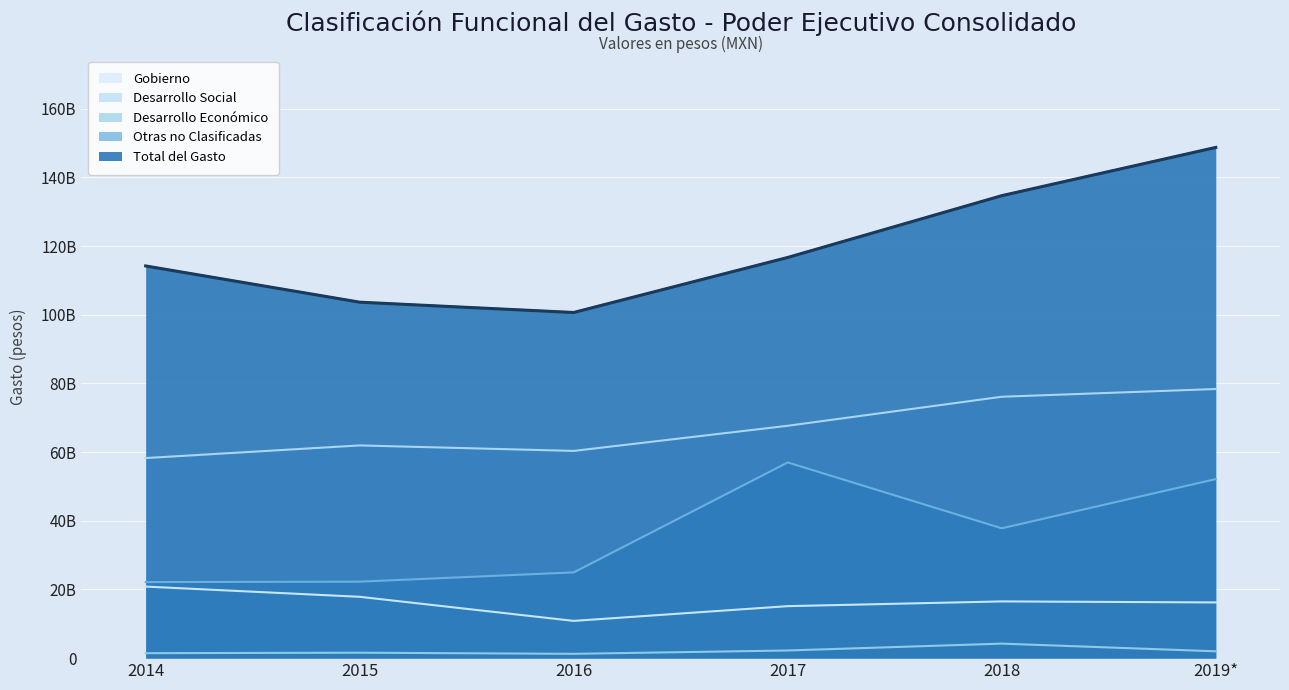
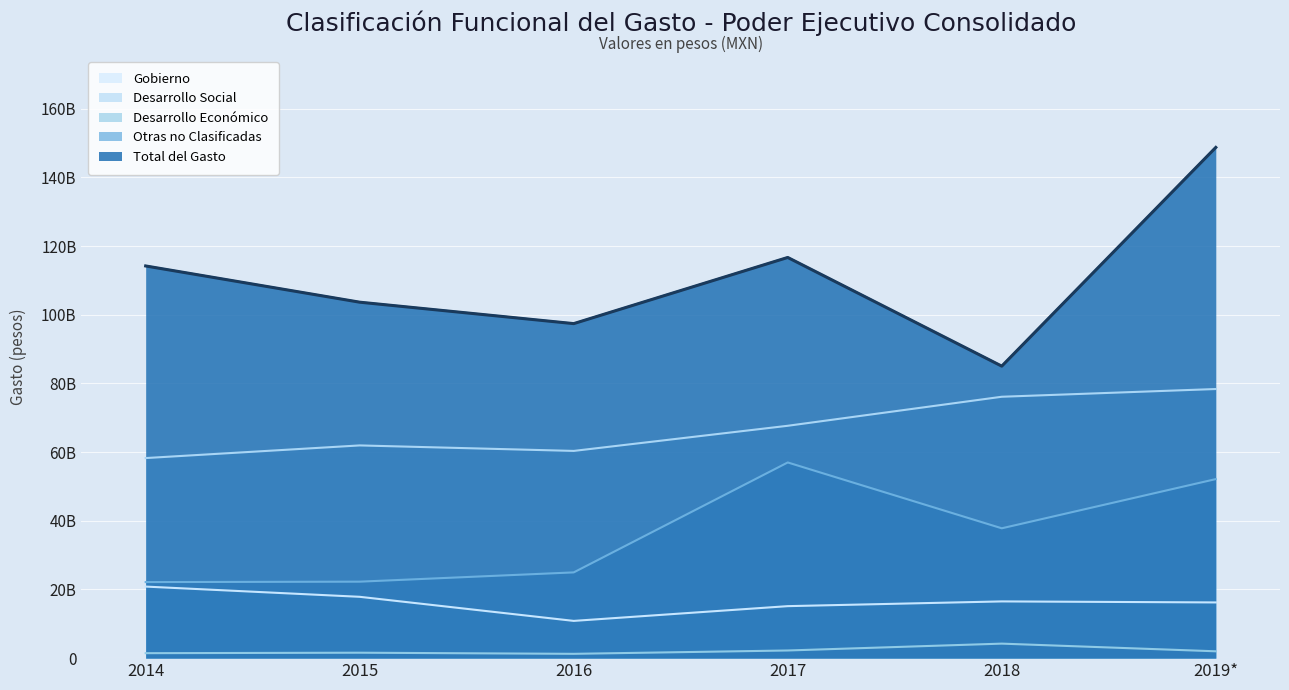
  {
    "Total del Gasto": {
      "2014": 114000000000,
      "2015": 104000000000,
-     "2016": 101000000000,
+     "2016": 97000000000,
      "2017": 117000000000,
-     "2018": 135000000000,
+     "2018": 85000000000,
      "2019*": 149000000000
    }
  }
